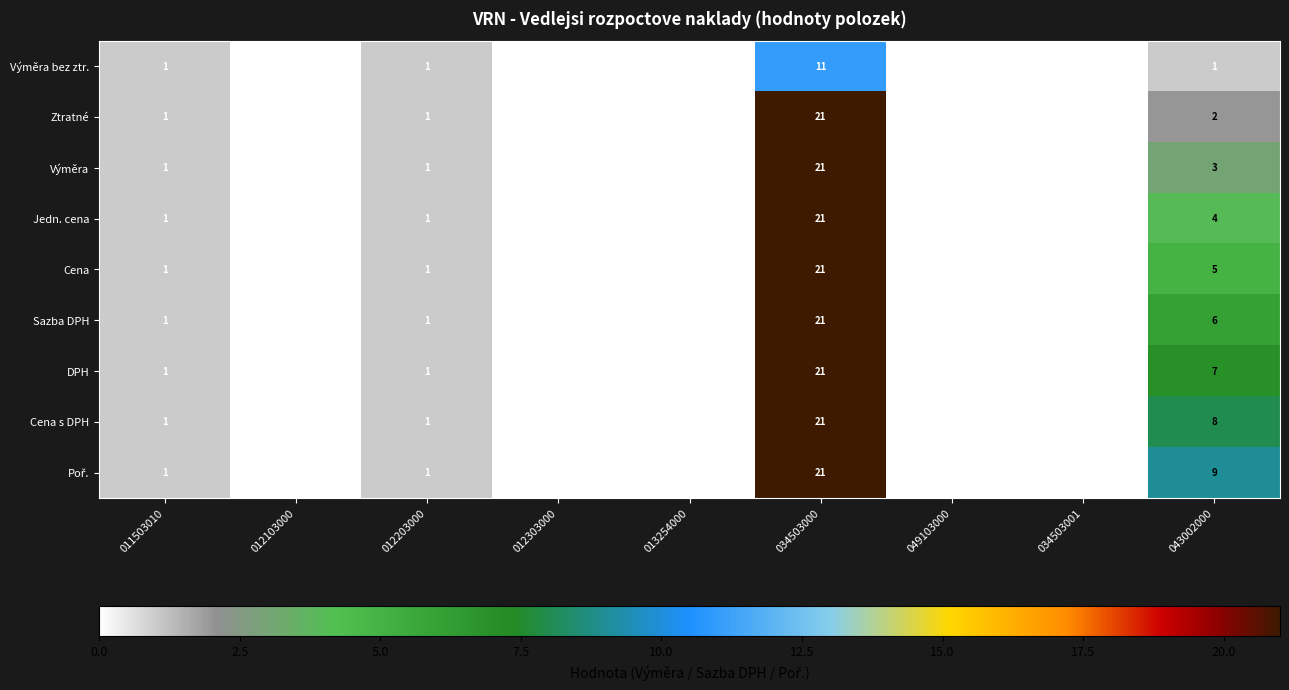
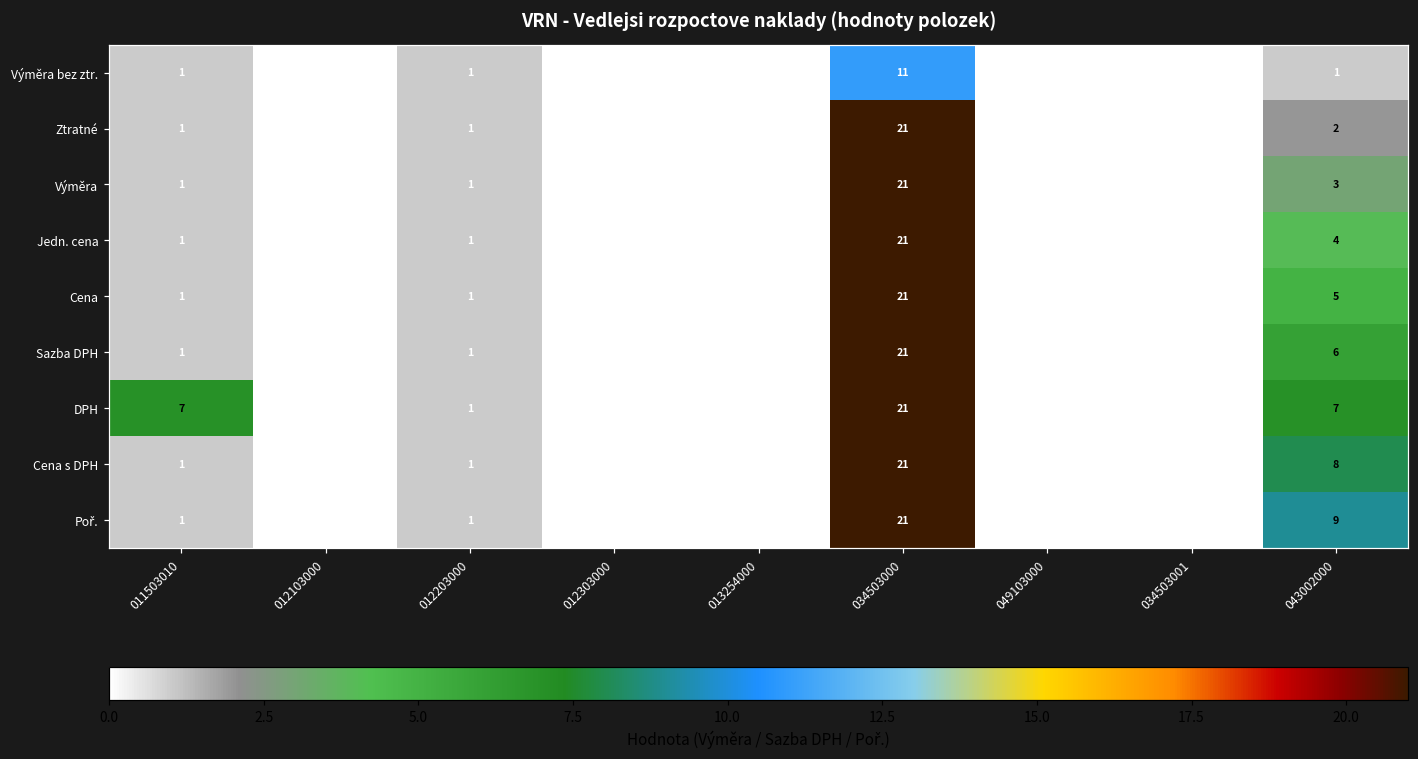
  {
    "Výměra bez ztr.": {
      "011503010": 1,
      "012203000": 1,
      "034503000": 11,
      "043002000": 1
    },
    "Ztratné": {
      "011503010": 1,
      "012203000": 1,
      "034503000": 21,
      "043002000": 2
    },
    "Výměra": {
      "011503010": 1,
      "012203000": 1,
      "034503000": 21,
      "043002000": 3
    },
    "Jedn. cena": {
      "011503010": 1,
      "012203000": 1,
      "034503000": 21,
      "043002000": 4
    },
    "Cena": {
      "011503010": 1,
      "012203000": 1,
      "034503000": 21,
      "043002000": 5
    },
    "Sazba DPH": {
      "011503010": 1,
      "012203000": 1,
      "034503000": 21,
      "043002000": 6
    },
    "DPH": {
-     "011503010": 1,
+     "011503010": 7,
      "012203000": 1,
      "034503000": 21,
      "043002000": 7
    },
    "Cena s DPH": {
      "011503010": 1,
      "012203000": 1,
      "034503000": 21,
      "043002000": 8
    },
    "Poř.": {
      "011503010": 1,
      "012203000": 1,
      "034503000": 21,
      "043002000": 9
    }
  }
